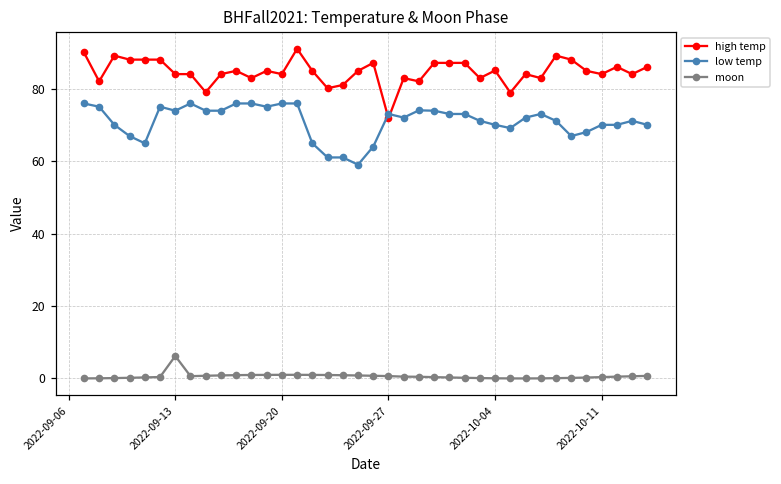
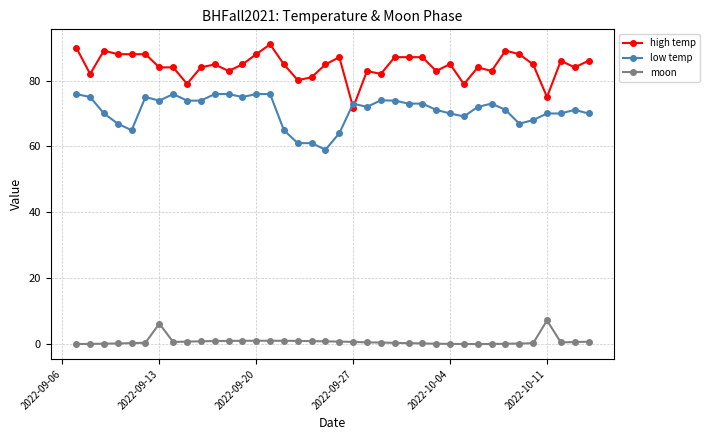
  {
    "high temp": {
      "2022-09-13": 84,
-     "2022-09-20": 84,
+     "2022-09-20": 88,
      "2022-09-27": 72,
      "2022-10-04": 85,
-     "2022-10-11": 84
+     "2022-10-11": 75
    },
    "low temp": {
      "2022-09-13": 74,
      "2022-09-20": 76,
      "2022-09-27": 73,
      "2022-10-04": 70,
      "2022-10-11": 70
    },
    "moon": {
      "2022-09-13": 6,
      "2022-09-20": 1,
      "2022-09-27": 1,
      "2022-10-04": 0,
-     "2022-10-11": 0
+     "2022-10-11": 7
    }
  }
